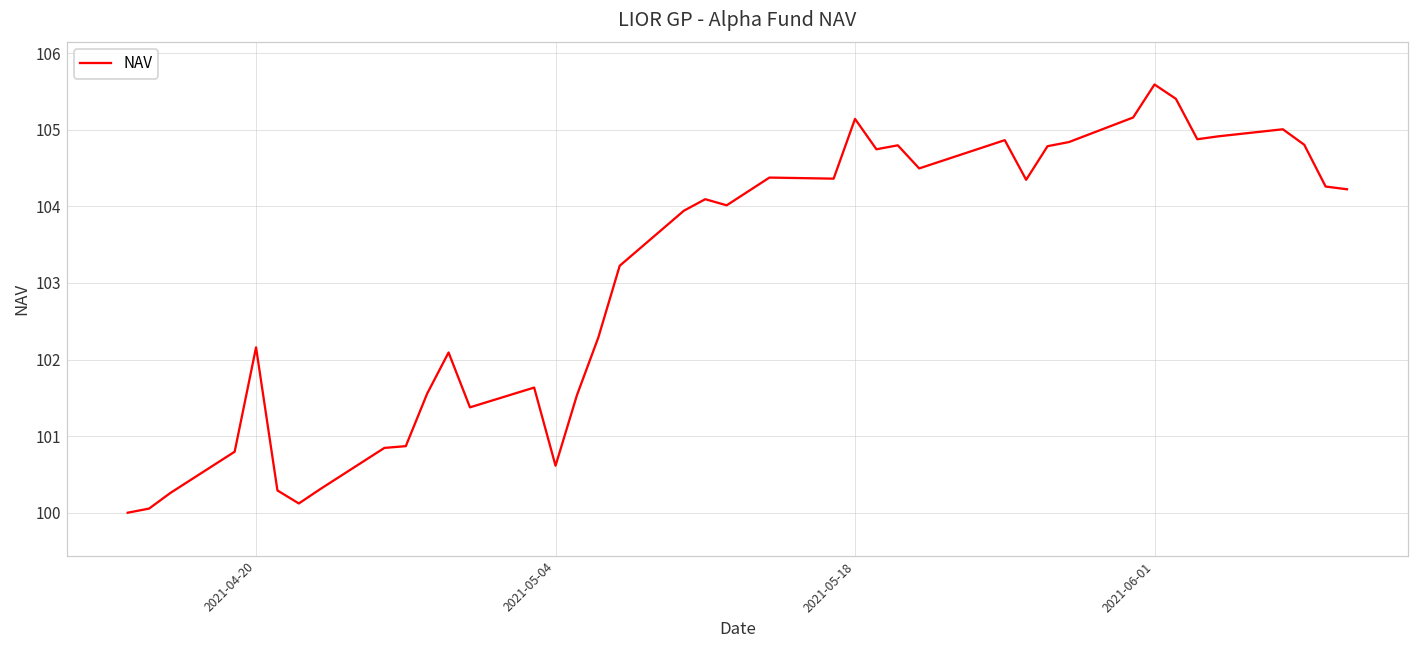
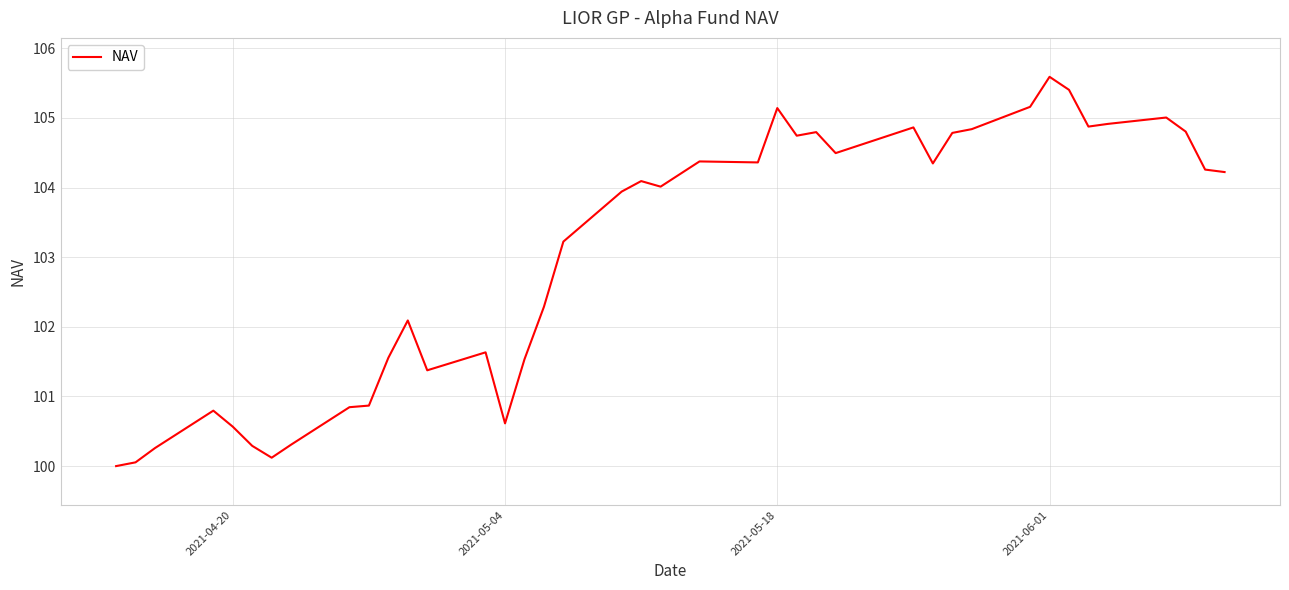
  {
-   "2021-04-20": 102.2,
+   "2021-04-20": 100.6,
    "2021-05-04": 100.6,
    "2021-05-18": 105.1,
    "2021-06-01": 105.6
  }
